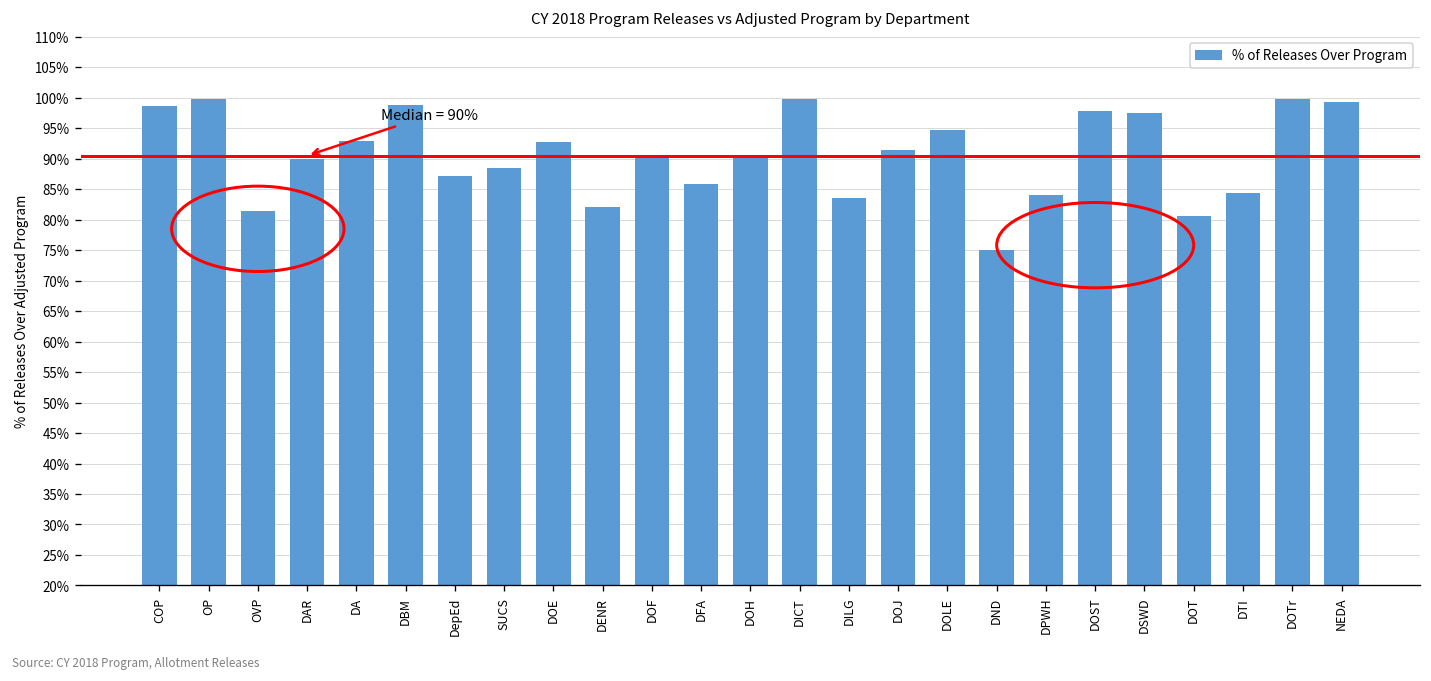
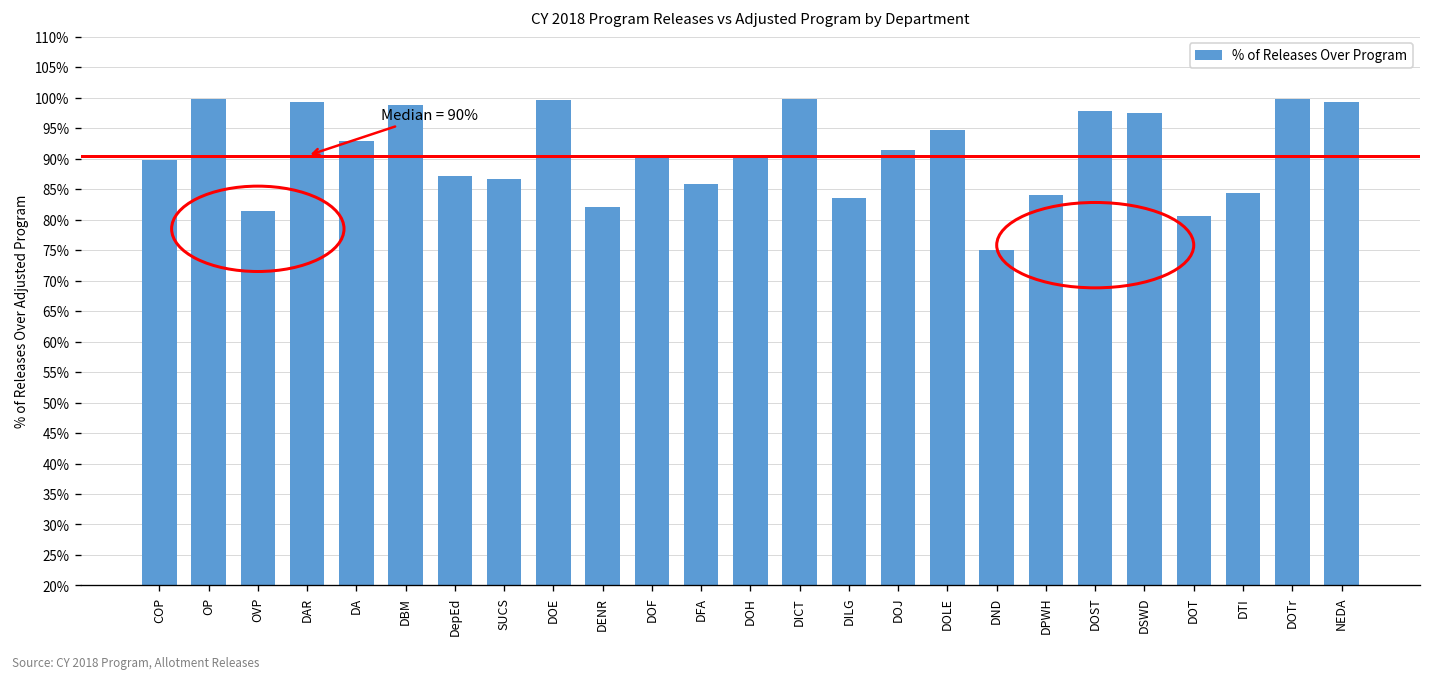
  {
-   "COP": "99%",
+   "COP": "90%",
    "OP": "100%",
    "OVP": "81%",
-   "DAR": "90%",
+   "DAR": "99%",
    "DA": "93%",
    "DepEd": "87%",
-   "SUCS": "88%",
-   "DOE": "93%",
+   "SUCS": "87%",
+   "DOE": "100%",
    "DENR": "82%",
    "DOF": "90%",
    "DFA": "86%",
    "DOH": "90%",
    "DICT": "100%",
    "DILG": "84%",
    "DOJ": "91%",
    "DOLE": "95%",
    "DND": "75%",
    "DPWH": "84%",
    "DOST": "98%",
    "DSWD": "97%",
    "DOT": "81%",
    "DTI": "84%",
    "DOTr": "100%",
    "NEDA": "99%"
  }
